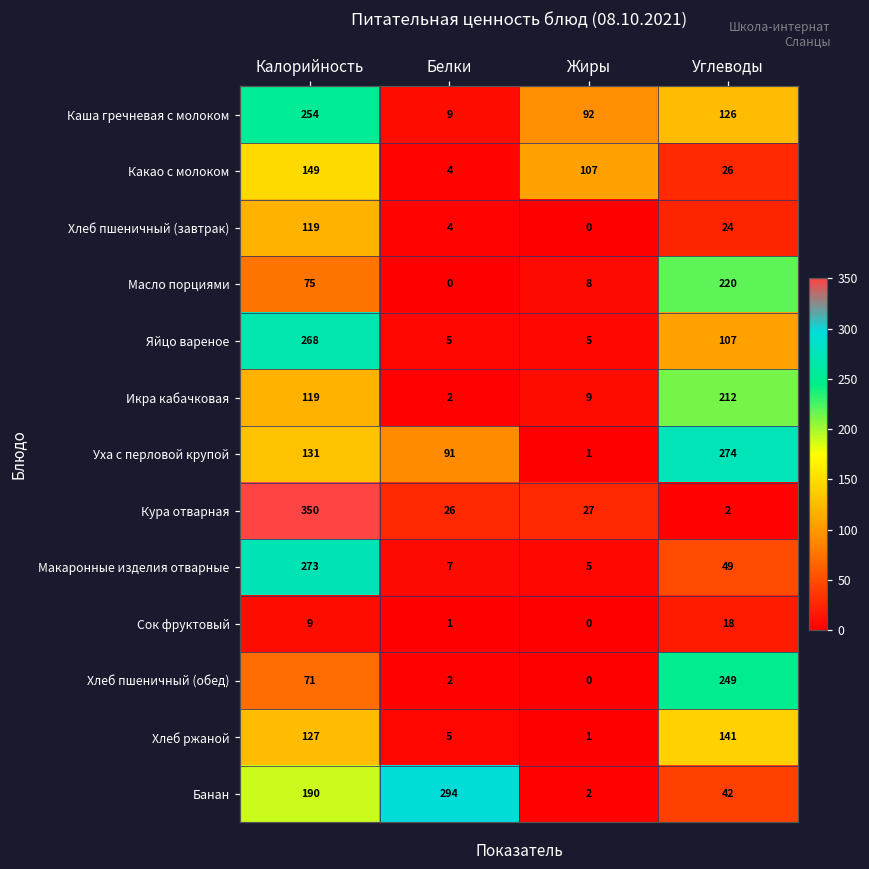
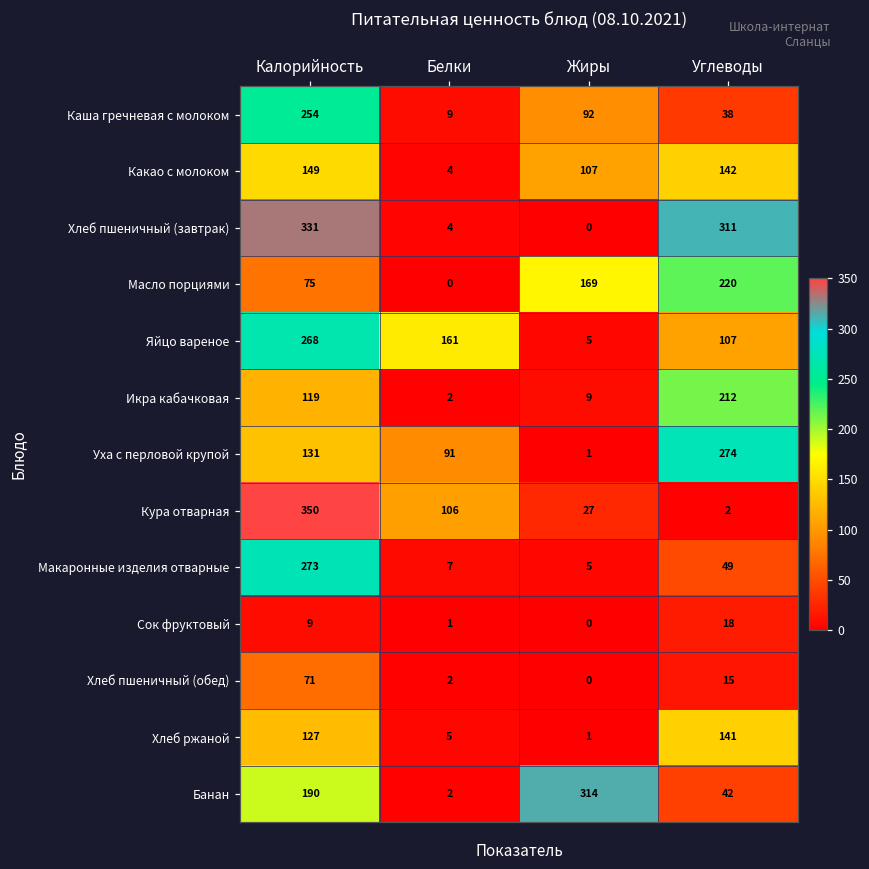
  {
    "Каша гречневая с молоком": {
      "Калорийность": 254,
      "Белки": 9,
      "Жиры": 92,
-     "Углеводы": 126
+     "Углеводы": 38
    },
    "Какао с молоком": {
      "Калорийность": 149,
      "Белки": 4,
      "Жиры": 107,
-     "Углеводы": 26
+     "Углеводы": 142
    },
    "Хлеб пшеничный (завтрак)": {
-     "Калорийность": 119,
+     "Калорийность": 331,
      "Белки": 4,
      "Жиры": 0,
-     "Углеводы": 24
+     "Углеводы": 311
    },
    "Масло порциями": {
      "Калорийность": 75,
      "Белки": 0,
-     "Жиры": 8,
+     "Жиры": 169,
      "Углеводы": 220
    },
    "Яйцо вареное": {
      "Калорийность": 268,
-     "Белки": 5,
+     "Белки": 161,
      "Жиры": 5,
      "Углеводы": 107
    },
    "Икра кабачковая": {
      "Калорийность": 119,
      "Белки": 2,
      "Жиры": 9,
      "Углеводы": 212
    },
    "Уха с перловой крупой": {
      "Калорийность": 131,
      "Белки": 91,
      "Жиры": 1,
      "Углеводы": 274
    },
    "Кура отварная": {
      "Калорийность": 350,
-     "Белки": 26,
+     "Белки": 106,
      "Жиры": 27,
      "Углеводы": 2
    },
    "Макаронные изделия отварные": {
      "Калорийность": 273,
      "Белки": 7,
      "Жиры": 5,
      "Углеводы": 49
    },
    "Сок фруктовый": {
      "Калорийность": 9,
      "Белки": 1,
      "Жиры": 0,
      "Углеводы": 18
    },
    "Хлеб пшеничный (обед)": {
      "Калорийность": 71,
      "Белки": 2,
      "Жиры": 0,
-     "Углеводы": 249
+     "Углеводы": 15
    },
    "Хлеб ржаной": {
      "Калорийность": 127,
      "Белки": 5,
      "Жиры": 1,
      "Углеводы": 141
    },
    "Банан": {
      "Калорийность": 190,
-     "Белки": 294,
-     "Жиры": 2,
+     "Белки": 2,
+     "Жиры": 314,
      "Углеводы": 42
    }
  }
